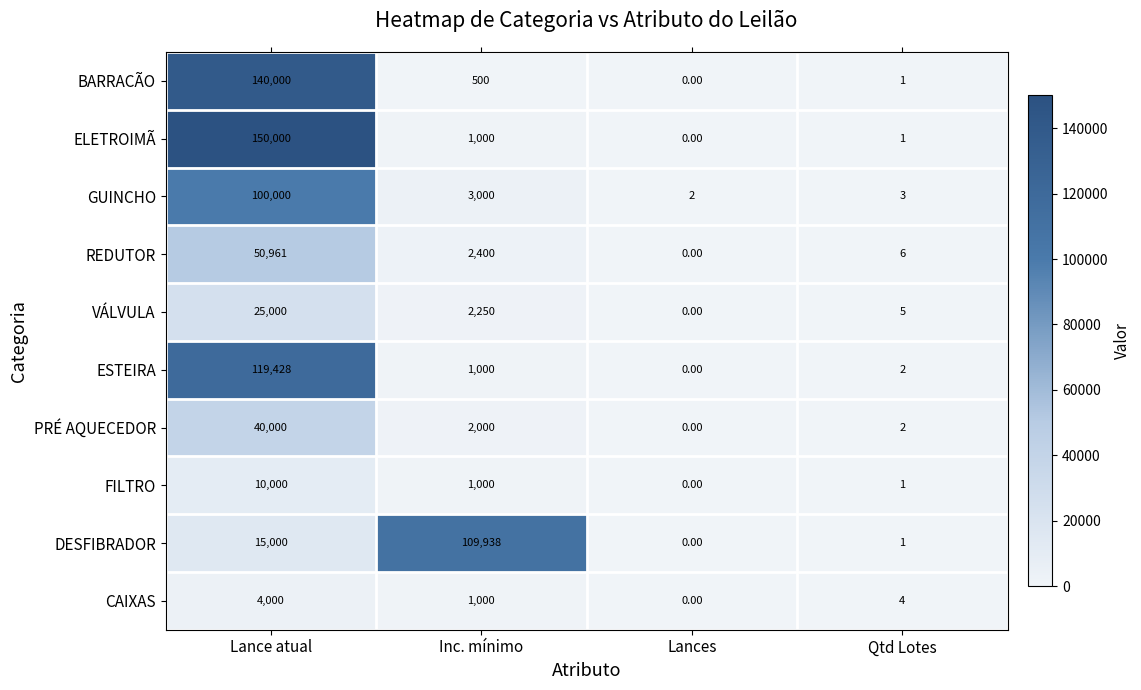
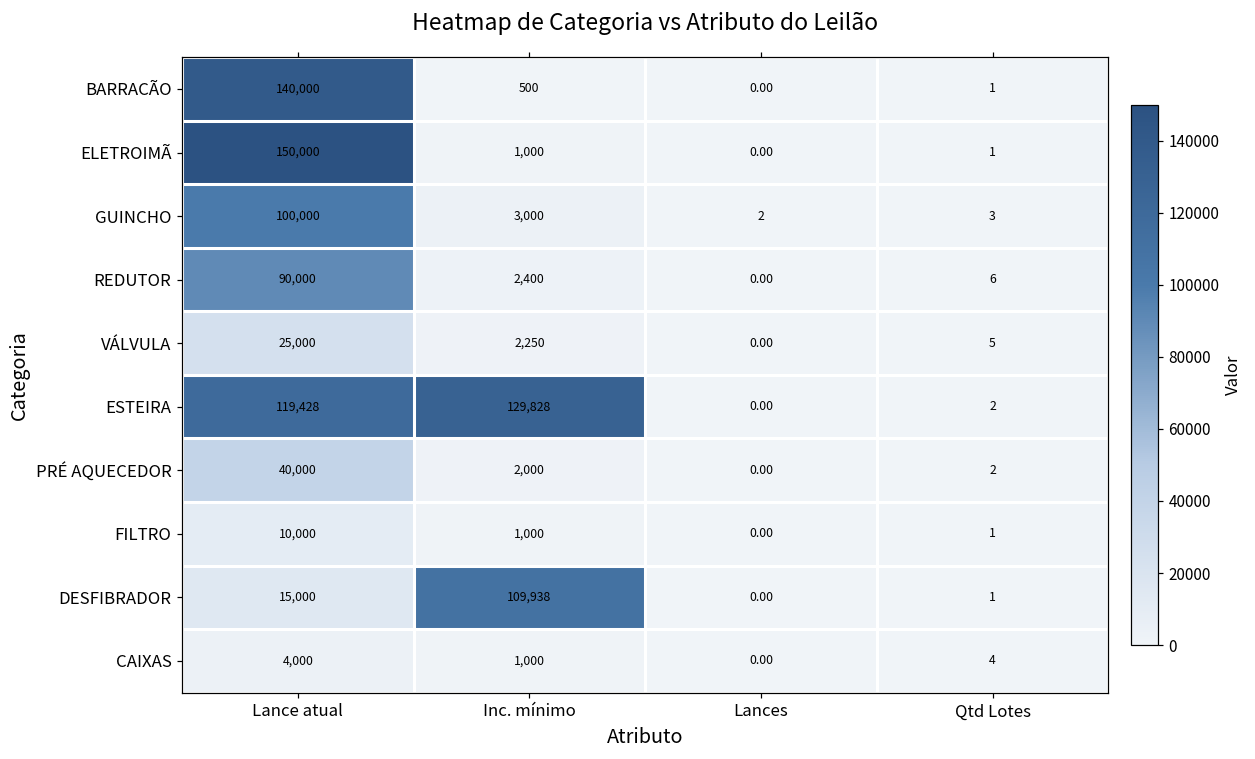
  {
    "BARRACÃO": {
      "Lance atual": "140,000",
      "Inc. mínimo": "500",
      "Lances": "0.00",
      "Qtd Lotes": "1"
    },
    "ELETROIMÃ": {
      "Lance atual": "150,000",
      "Inc. mínimo": "1,000",
      "Lances": "0.00",
      "Qtd Lotes": "1"
    },
    "GUINCHO": {
      "Lance atual": "100,000",
      "Inc. mínimo": "3,000",
      "Lances": "2",
      "Qtd Lotes": "3"
    },
    "REDUTOR": {
-     "Lance atual": "50,961",
+     "Lance atual": "90,000",
      "Inc. mínimo": "2,400",
      "Lances": "0.00",
      "Qtd Lotes": "6"
    },
    "VÁLVULA": {
      "Lance atual": "25,000",
      "Inc. mínimo": "2,250",
      "Lances": "0.00",
      "Qtd Lotes": "5"
    },
    "ESTEIRA": {
      "Lance atual": "119,428",
-     "Inc. mínimo": "1,000",
+     "Inc. mínimo": "129,828",
      "Lances": "0.00",
      "Qtd Lotes": "2"
    },
    "PRÉ AQUECEDOR": {
      "Lance atual": "40,000",
      "Inc. mínimo": "2,000",
      "Lances": "0.00",
      "Qtd Lotes": "2"
    },
    "FILTRO": {
      "Lance atual": "10,000",
      "Inc. mínimo": "1,000",
      "Lances": "0.00",
      "Qtd Lotes": "1"
    },
    "DESFIBRADOR": {
      "Lance atual": "15,000",
      "Inc. mínimo": "109,938",
      "Lances": "0.00",
      "Qtd Lotes": "1"
    },
    "CAIXAS": {
      "Lance atual": "4,000",
      "Inc. mínimo": "1,000",
      "Lances": "0.00",
      "Qtd Lotes": "4"
    }
  }
